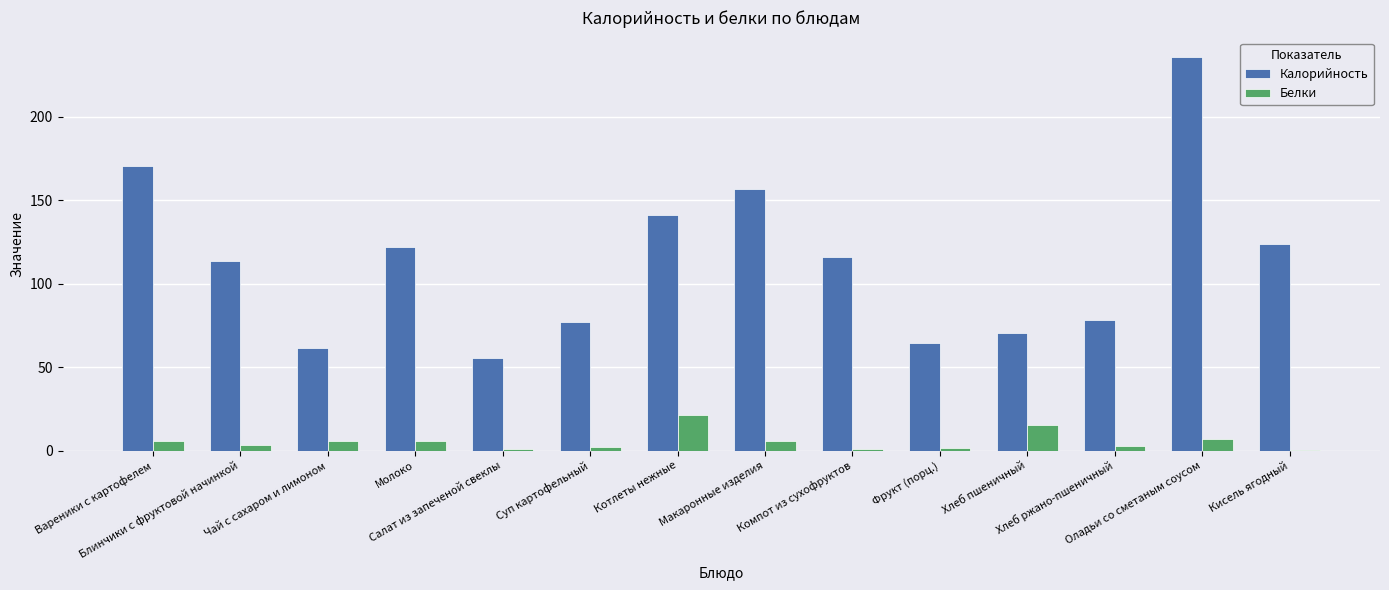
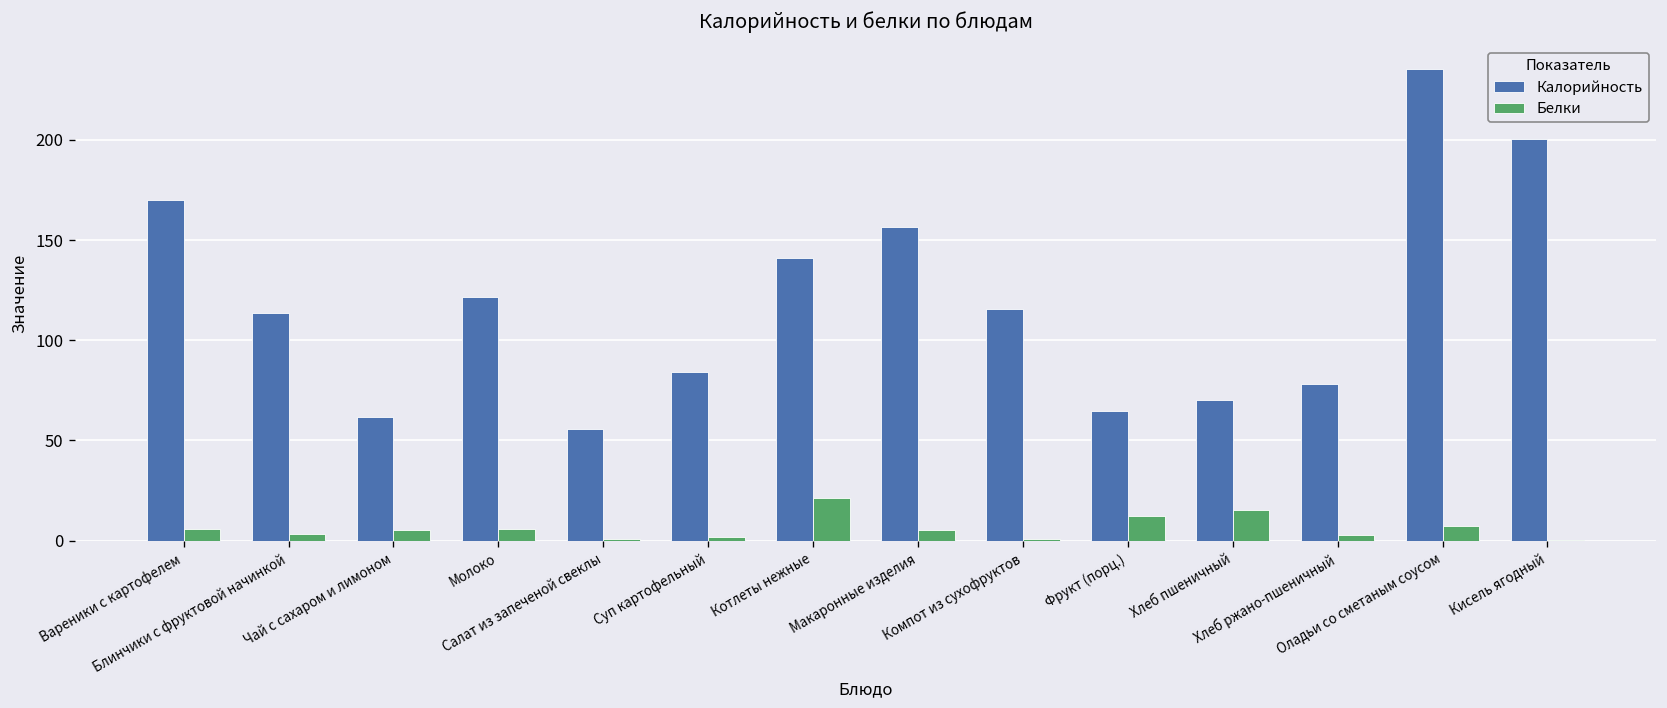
  {
    "Калорийность": {
      "Вареники с картофелем": 170,
      "Блинчики с фруктовой начинкой": 114,
      "Чай с сахаром и лимоном": 62,
      "Молоко": 122,
      "Салат из запеченой свеклы": 56,
-     "Суп картофельный": 77,
+     "Суп картофельный": 84,
      "Котлеты нежные": 141,
      "Макаронные изделия": 157,
      "Компот из сухофруктов": 116,
      "Фрукт (порц.)": 65,
      "Хлеб пшеничный": 70,
      "Хлеб ржано-пшеничный": 78,
      "Оладьи со сметаным соусом": 236,
-     "Кисель ягодный": 124
+     "Кисель ягодный": 200
    },
    "Белки": {
      "Вареники с картофелем": 6,
      "Блинчики с фруктовой начинкой": 3,
      "Чай с сахаром и лимоном": 5,
      "Молоко": 6,
      "Суп картофельный": 2,
      "Котлеты нежные": 21,
      "Макаронные изделия": 6,
-     "Фрукт (порц.)": 1,
+     "Фрукт (порц.)": 13,
      "Хлеб пшеничный": 16,
      "Хлеб ржано-пшеничный": 3,
      "Оладьи со сметаным соусом": 7
    }
  }
